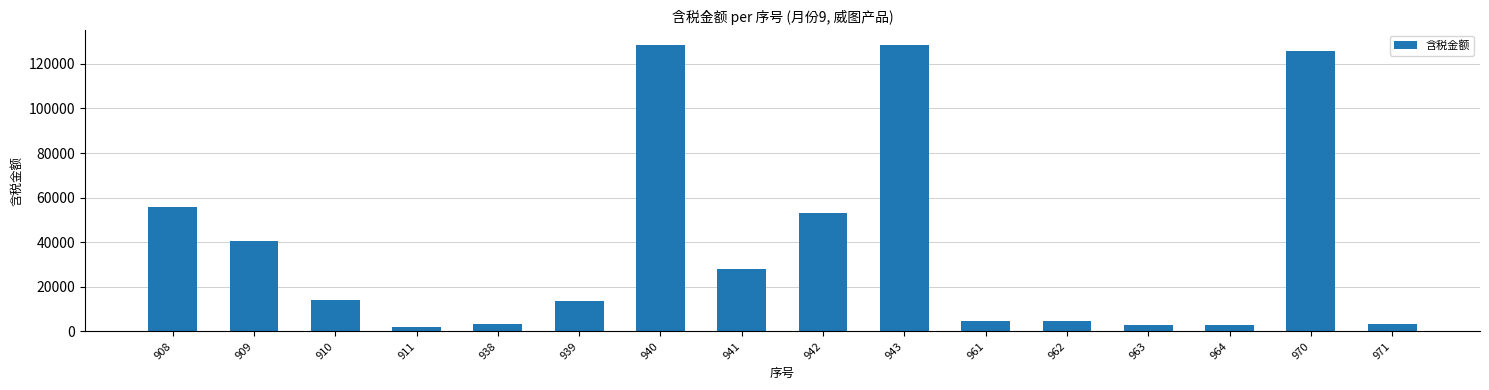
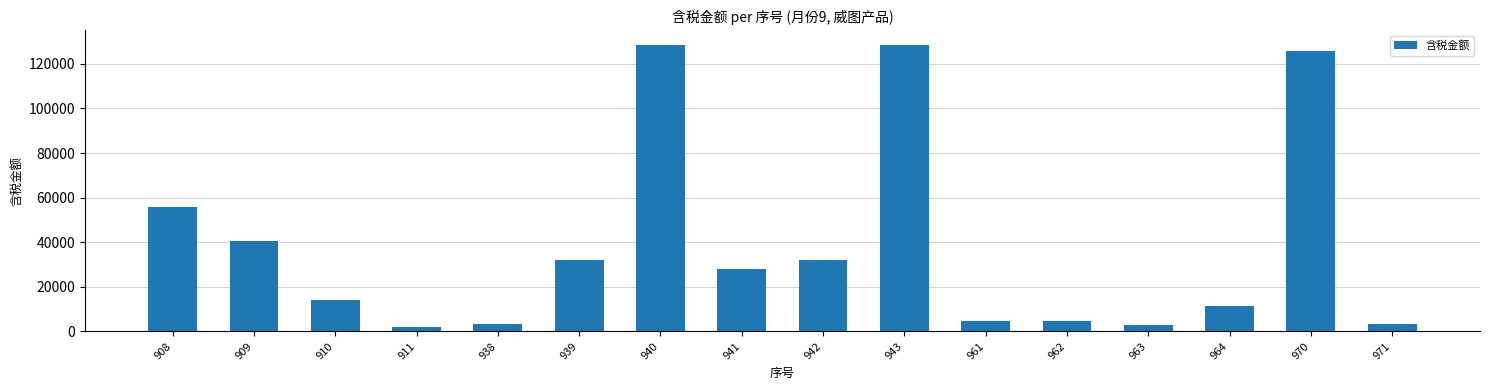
  {
    "908": 56000,
    "909": 40000,
    "910": 14000,
    "911": 2000,
    "938": 3000,
-   "939": 14000,
+   "939": 32000,
    "940": 129000,
    "941": 28000,
-   "942": 53000,
+   "942": 32000,
    "943": 129000,
    "961": 5000,
    "962": 5000,
    "963": 3000,
-   "964": 3000,
+   "964": 11000,
    "970": 126000,
    "971": 3000
  }
